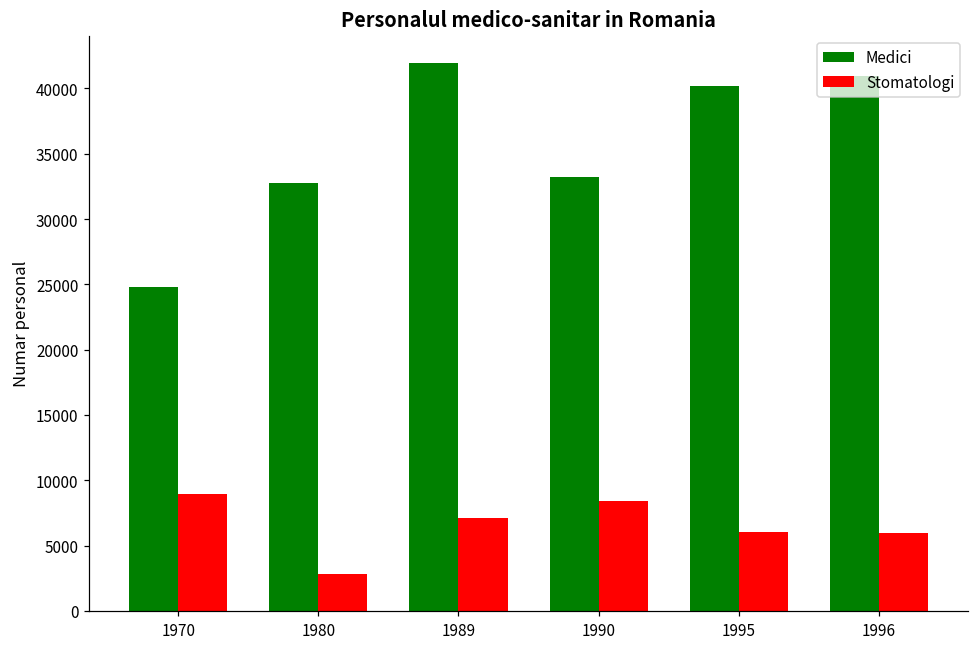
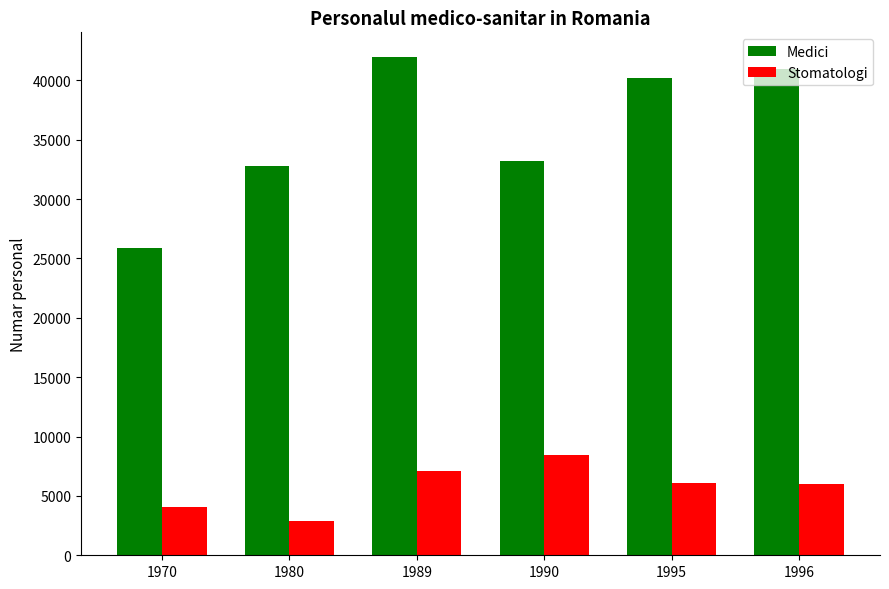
  {
    "Medici": {
-     "1970": 24800,
+     "1970": 25900,
      "1980": 32800,
      "1989": 41900,
      "1990": 33200,
      "1995": 40200
    },
    "Stomatologi": {
-     "1970": 8900,
+     "1970": 4100,
      "1980": 2800,
      "1989": 7100,
      "1990": 8400,
      "1995": 6000,
      "1996": 6000
    }
  }
